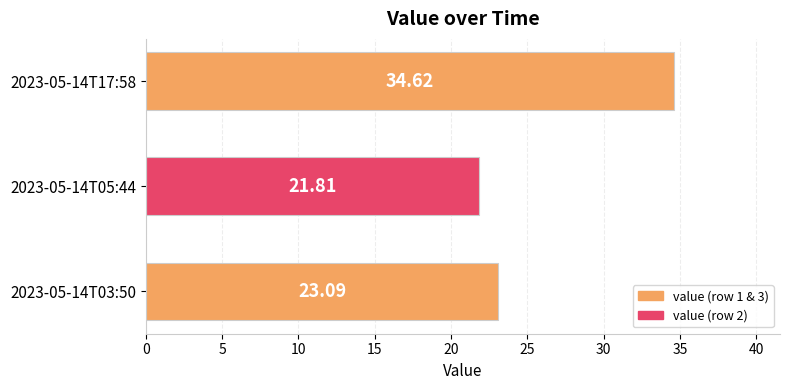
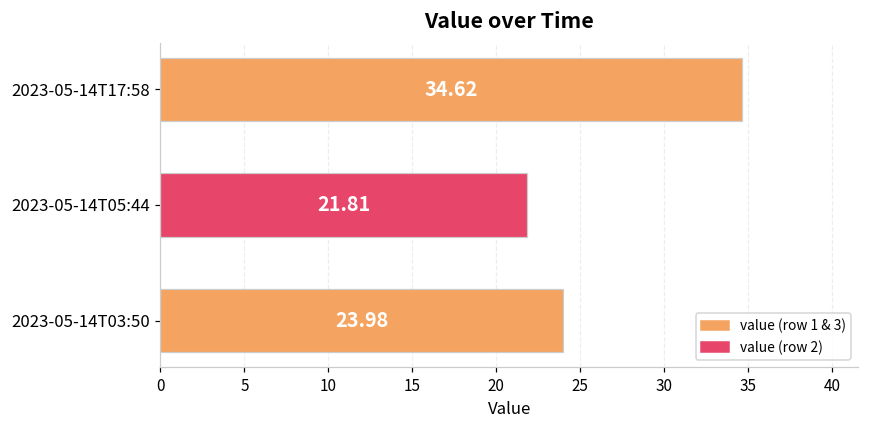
  {
    "2023-05-14T17:58": 34.62,
    "2023-05-14T05:44": 21.81,
-   "2023-05-14T03:50": 23.09
+   "2023-05-14T03:50": 23.98
  }
